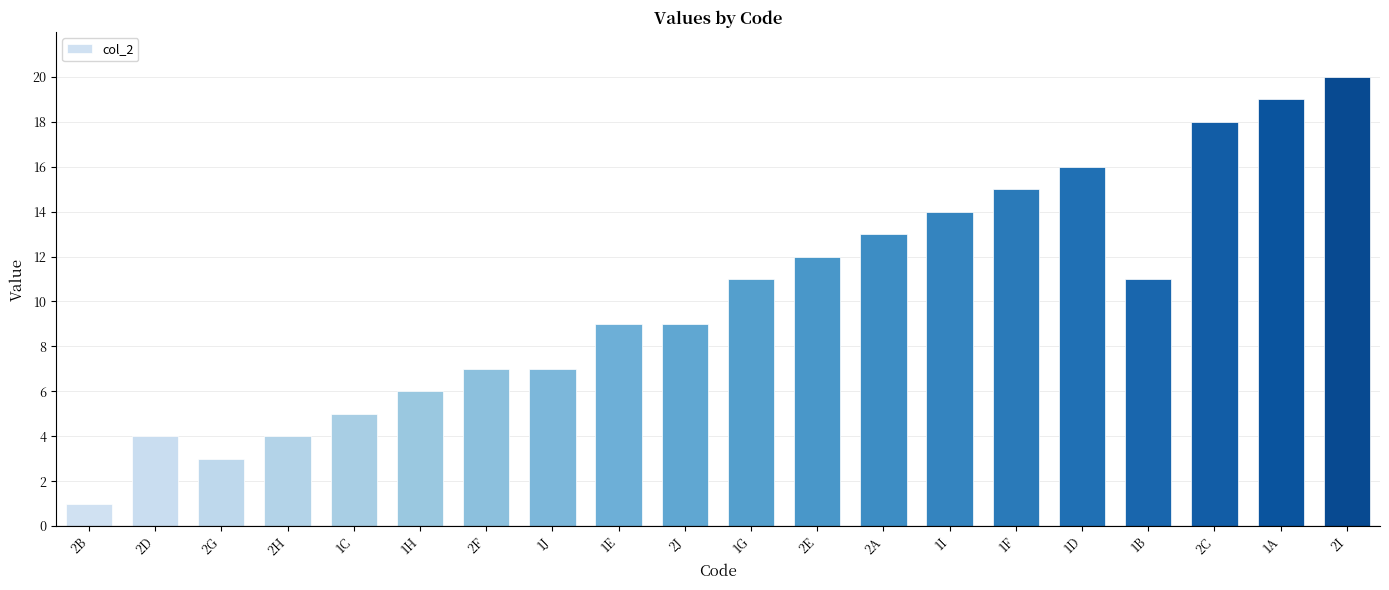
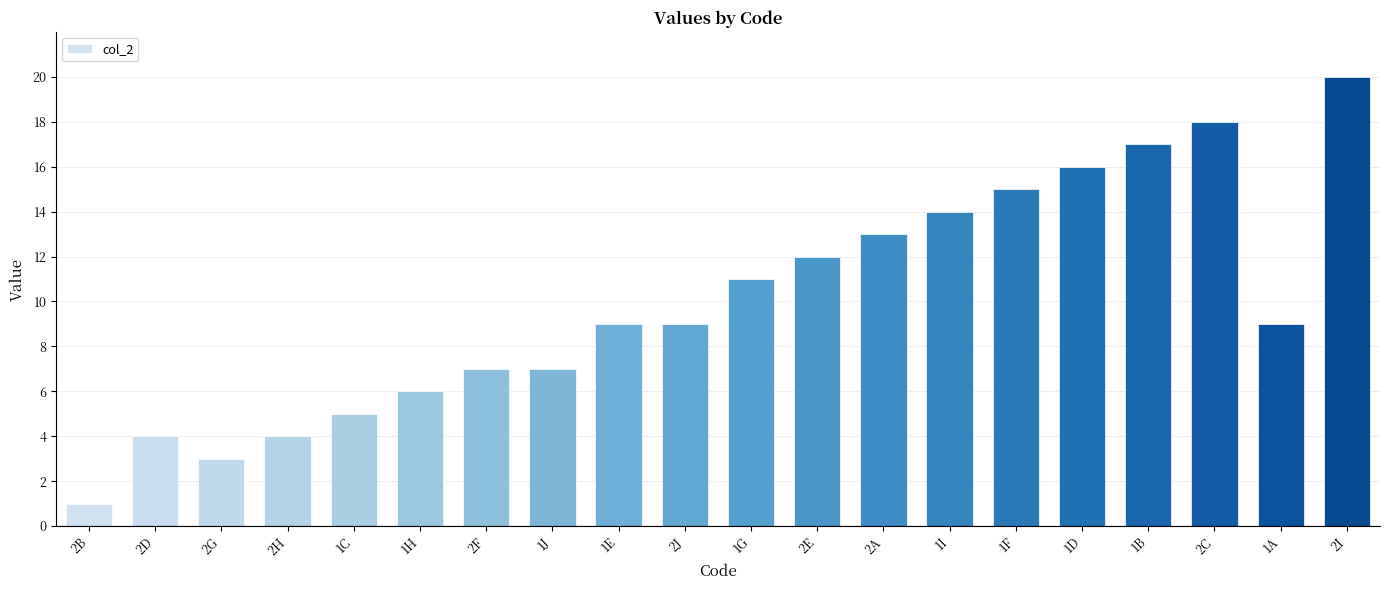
  {
    "2B": 1,
    "2D": 4,
    "2G": 3,
    "2H": 4,
    "1C": 5,
    "1H": 6,
    "2F": 7,
    "1J": 7,
    "1E": 9,
    "2J": 9,
    "1G": 11,
    "2E": 12,
    "2A": 13,
    "1I": 14,
    "1F": 15,
    "1D": 16,
-   "1B": 11,
+   "1B": 17,
    "2C": 18,
-   "1A": 19,
+   "1A": 9,
    "2I": 20
  }
